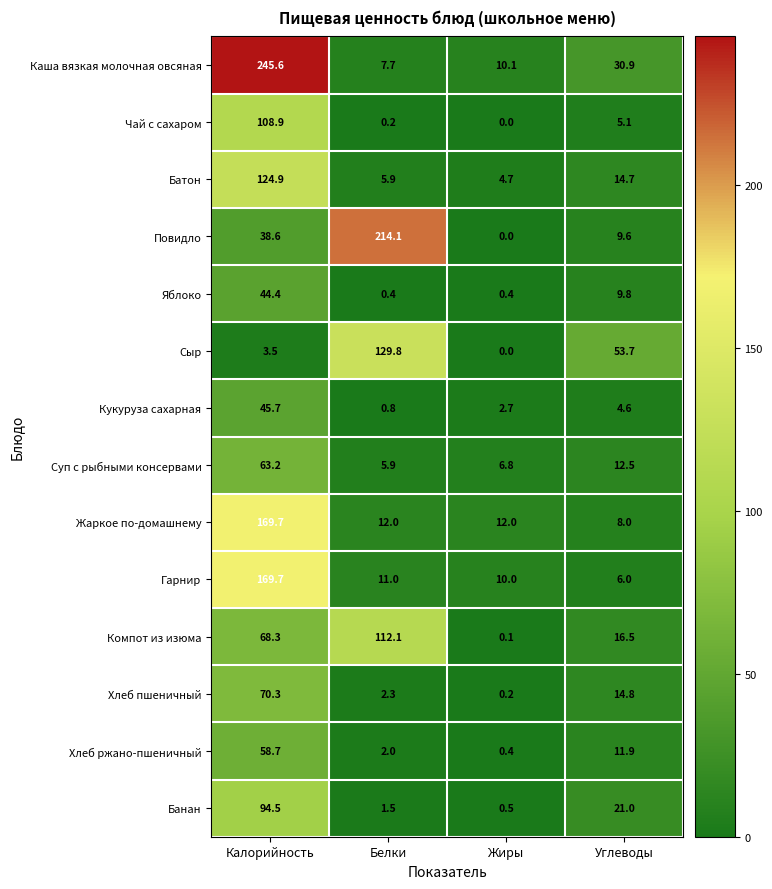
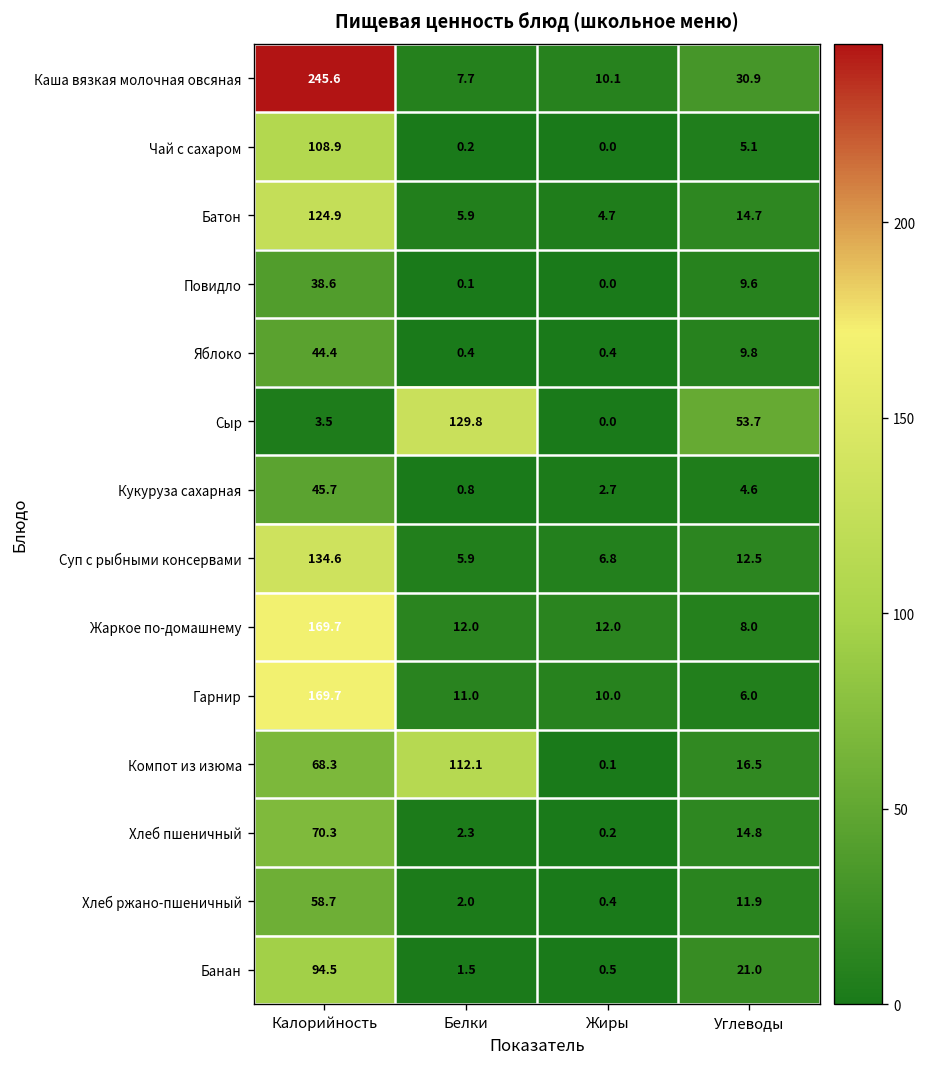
  {
    "Каша вязкая молочная овсяная": {
      "Калорийность": 245.6,
      "Белки": 7.7,
      "Жиры": 10.1,
      "Углеводы": 30.9
    },
    "Чай с сахаром": {
      "Калорийность": 108.9,
      "Белки": 0.2,
      "Жиры": 0.0,
      "Углеводы": 5.1
    },
    "Батон": {
      "Калорийность": 124.9,
      "Белки": 5.9,
      "Жиры": 4.7,
      "Углеводы": 14.7
    },
    "Повидло": {
      "Калорийность": 38.6,
-     "Белки": 214.1,
+     "Белки": 0.1,
      "Жиры": 0.0,
      "Углеводы": 9.6
    },
    "Яблоко": {
      "Калорийность": 44.4,
      "Белки": 0.4,
      "Жиры": 0.4,
      "Углеводы": 9.8
    },
    "Сыр": {
      "Калорийность": 3.5,
      "Белки": 129.8,
      "Жиры": 0.0,
      "Углеводы": 53.7
    },
    "Кукуруза сахарная": {
      "Калорийность": 45.7,
      "Белки": 0.8,
      "Жиры": 2.7,
      "Углеводы": 4.6
    },
    "Суп с рыбными консервами": {
-     "Калорийность": 63.2,
+     "Калорийность": 134.6,
      "Белки": 5.9,
      "Жиры": 6.8,
      "Углеводы": 12.5
    },
    "Жаркое по-домашнему": {
      "Калорийность": 169.7,
      "Белки": 12.0,
      "Жиры": 12.0,
      "Углеводы": 8.0
    },
    "Гарнир": {
      "Калорийность": 169.7,
      "Белки": 11.0,
      "Жиры": 10.0,
      "Углеводы": 6.0
    },
    "Компот из изюма": {
      "Калорийность": 68.3,
      "Белки": 112.1,
      "Жиры": 0.1,
      "Углеводы": 16.5
    },
    "Хлеб пшеничный": {
      "Калорийность": 70.3,
      "Белки": 2.3,
      "Жиры": 0.2,
      "Углеводы": 14.8
    },
    "Хлеб ржано-пшеничный": {
      "Калорийность": 58.7,
      "Белки": 2.0,
      "Жиры": 0.4,
      "Углеводы": 11.9
    },
    "Банан": {
      "Калорийность": 94.5,
      "Белки": 1.5,
      "Жиры": 0.5,
      "Углеводы": 21.0
    }
  }
